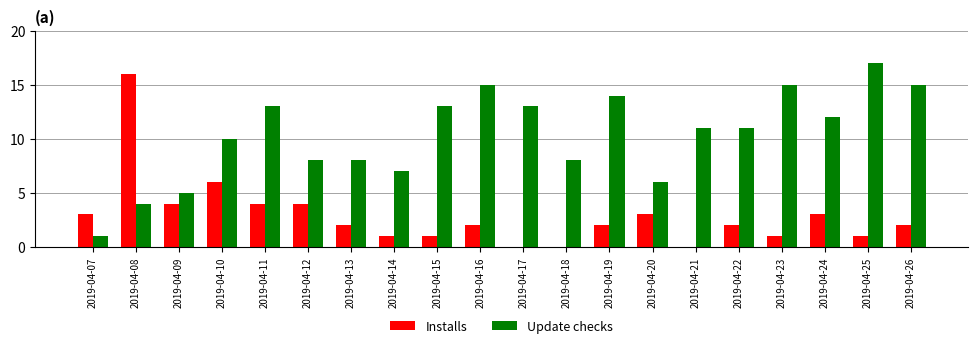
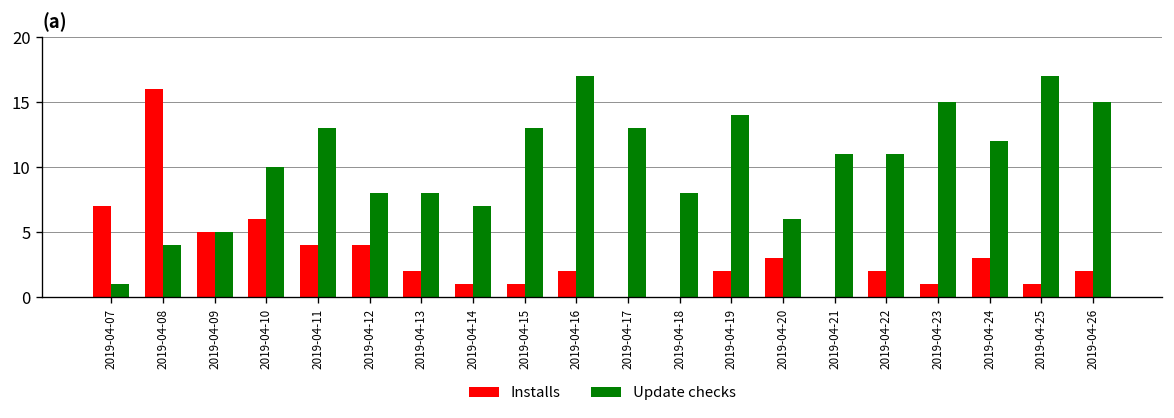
  {
    "Installs": {
-     "2019-04-07": 3,
+     "2019-04-07": 7,
      "2019-04-08": 16,
-     "2019-04-09": 4,
+     "2019-04-09": 5,
      "2019-04-10": 6,
      "2019-04-11": 4,
      "2019-04-12": 4,
      "2019-04-13": 2,
      "2019-04-14": 1,
      "2019-04-15": 1,
      "2019-04-16": 2,
      "2019-04-17": 0,
      "2019-04-18": 0,
      "2019-04-19": 2,
      "2019-04-20": 3,
      "2019-04-21": 0,
      "2019-04-22": 2,
      "2019-04-23": 1,
      "2019-04-24": 3,
      "2019-04-25": 1,
      "2019-04-26": 2
    },
    "Update checks": {
      "2019-04-07": 1,
      "2019-04-08": 4,
      "2019-04-09": 5,
      "2019-04-10": 10,
      "2019-04-11": 13,
      "2019-04-12": 8,
      "2019-04-13": 8,
      "2019-04-14": 7,
      "2019-04-15": 13,
-     "2019-04-16": 15,
+     "2019-04-16": 17,
      "2019-04-17": 13,
      "2019-04-18": 8,
      "2019-04-19": 14,
      "2019-04-20": 6,
      "2019-04-21": 11,
      "2019-04-22": 11,
      "2019-04-23": 15,
      "2019-04-24": 12,
      "2019-04-25": 17,
      "2019-04-26": 15
    }
  }
